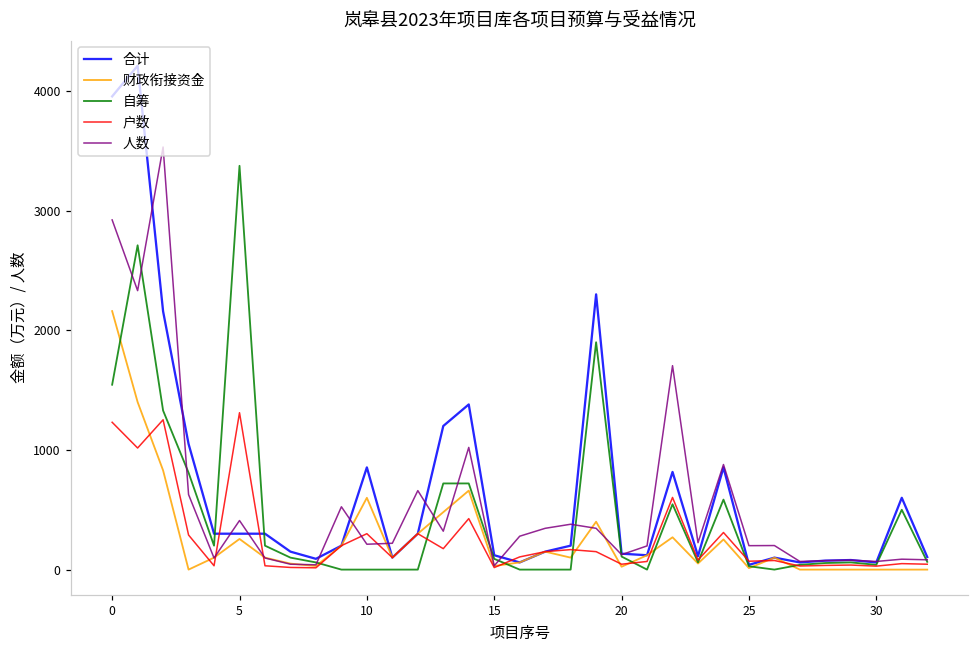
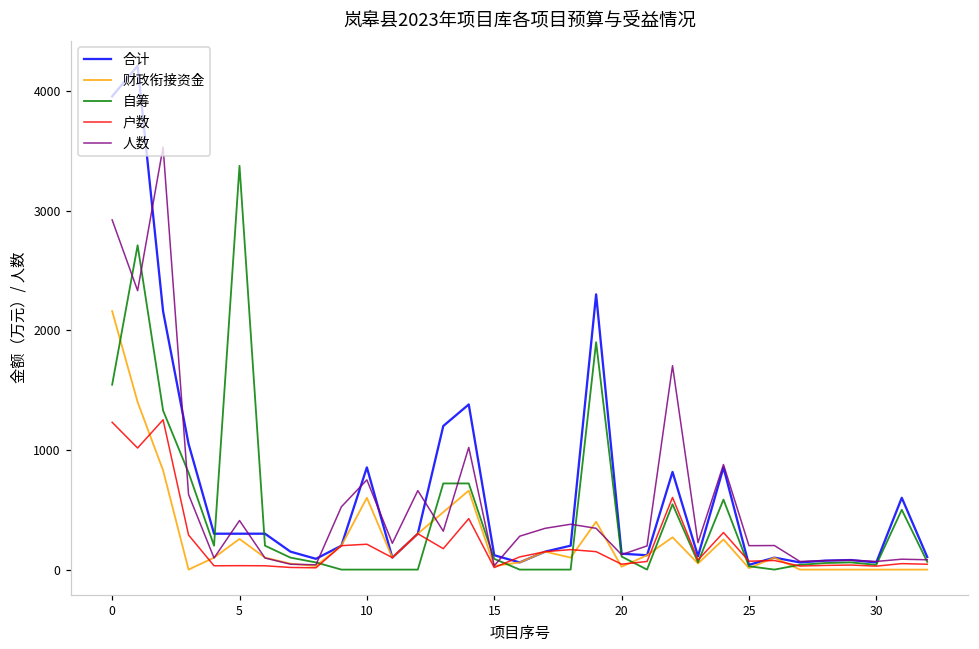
  {
    "合计": {
      "5": 300,
      "10": 850,
      "15": 120
    },
    "财政衔接资金": {
      "0": 2160,
      "5": 260,
      "10": 600,
      "30": 0
    },
    "自筹": {
      "0": 1550,
      "5": 3370,
      "10": 0,
      "15": 90
    },
    "户数": {
      "0": 1230,
-     "5": 1310,
-     "10": 300,
+     "5": 30,
+     "10": 210,
      "25": 70
    },
    "人数": {
      "0": 2920,
      "5": 410,
-     "10": 210,
+     "10": 750,
      "25": 200
    }
  }
